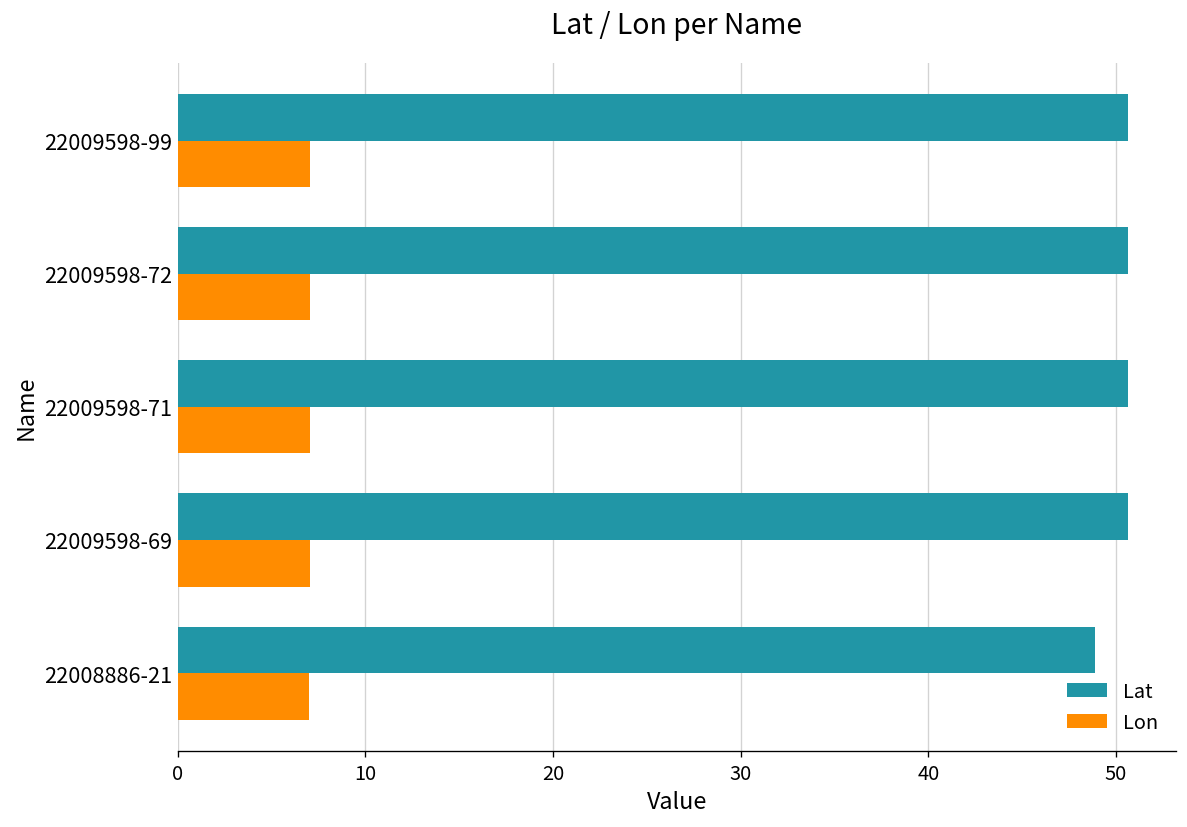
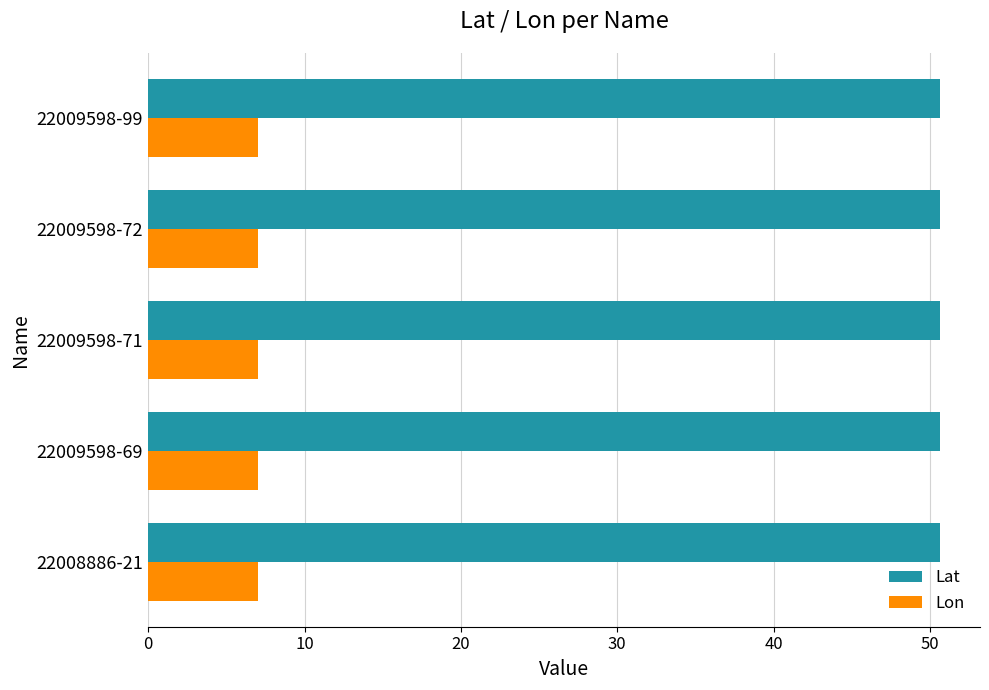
  {
    "Lat": {
      "22009598-99": 50.7,
      "22009598-72": 50.7,
      "22009598-71": 50.7,
      "22009598-69": 50.7,
-     "22008886-21": 48.9
+     "22008886-21": 50.6
    },
    "Lon": {
      "22009598-99": 7.0,
      "22009598-72": 7.0,
      "22009598-71": 7.0,
      "22009598-69": 7.0,
      "22008886-21": 7.0
    }
  }
